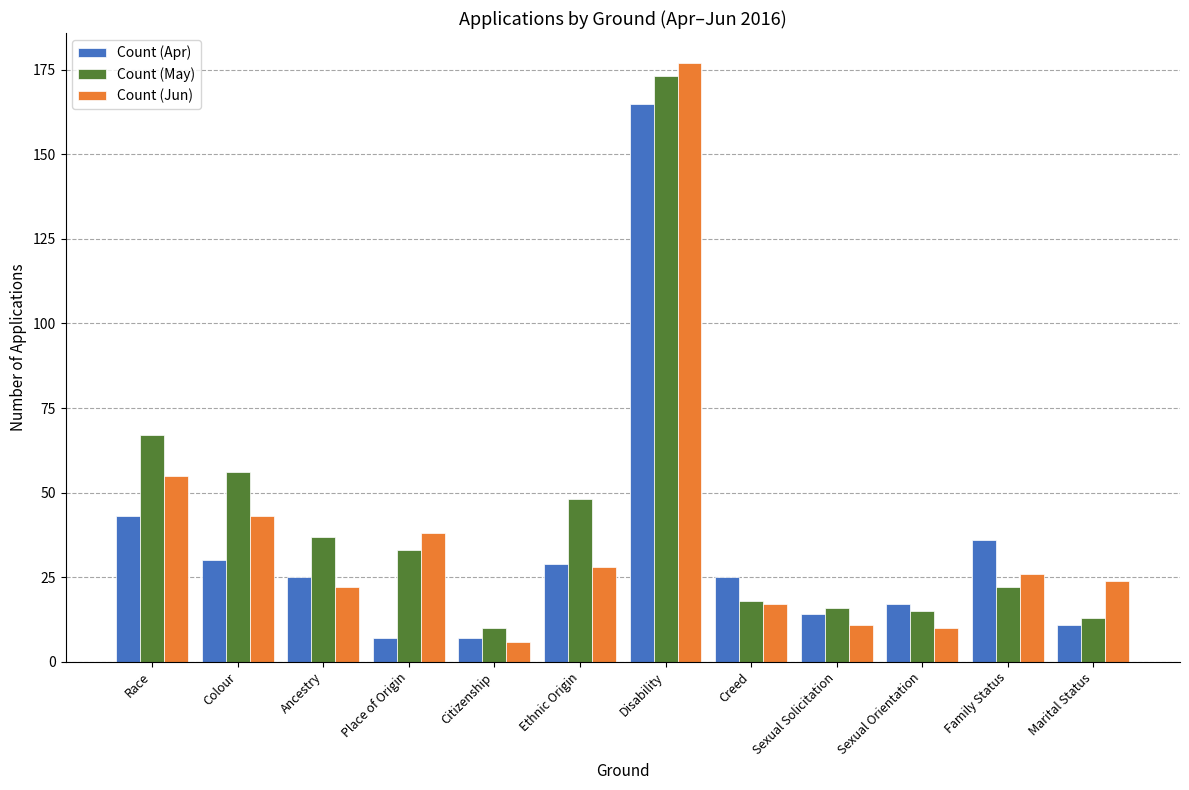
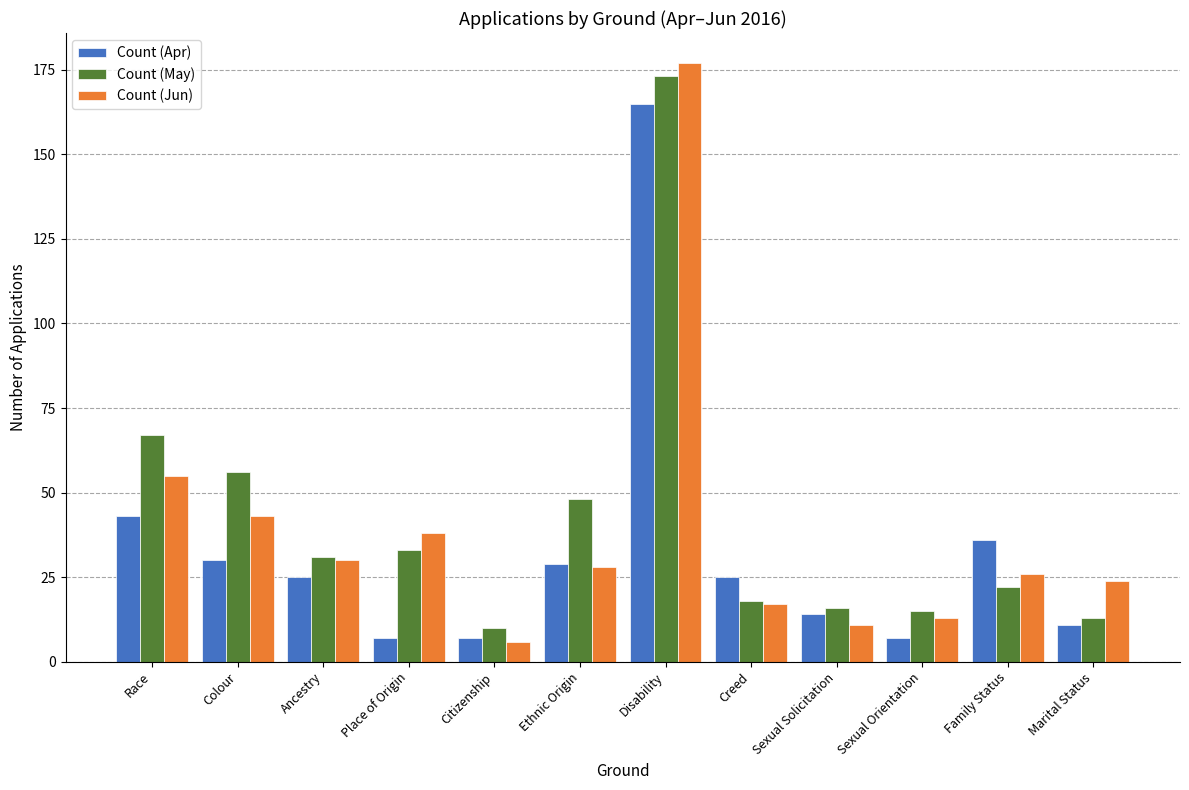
  {
    "Count (Apr)": {
      "Race": 43,
      "Colour": 30,
      "Ancestry": 25,
      "Place of Origin": 7,
      "Citizenship": 7,
      "Ethnic Origin": 29,
      "Disability": 165,
      "Creed": 25,
      "Sexual Solicitation": 14,
-     "Sexual Orientation": 17,
+     "Sexual Orientation": 7,
      "Family Status": 36,
      "Marital Status": 11
    },
    "Count (May)": {
      "Race": 67,
      "Colour": 56,
-     "Ancestry": 37,
+     "Ancestry": 31,
      "Place of Origin": 33,
      "Citizenship": 10,
      "Ethnic Origin": 48,
      "Disability": 173,
      "Creed": 18,
      "Sexual Solicitation": 16,
      "Sexual Orientation": 15,
      "Family Status": 22,
      "Marital Status": 13
    },
    "Count (Jun)": {
      "Race": 55,
      "Colour": 43,
-     "Ancestry": 22,
+     "Ancestry": 30,
      "Place of Origin": 38,
      "Citizenship": 6,
      "Ethnic Origin": 28,
      "Disability": 177,
      "Creed": 17,
      "Sexual Solicitation": 11,
-     "Sexual Orientation": 10,
+     "Sexual Orientation": 13,
      "Family Status": 26,
      "Marital Status": 24
    }
  }
